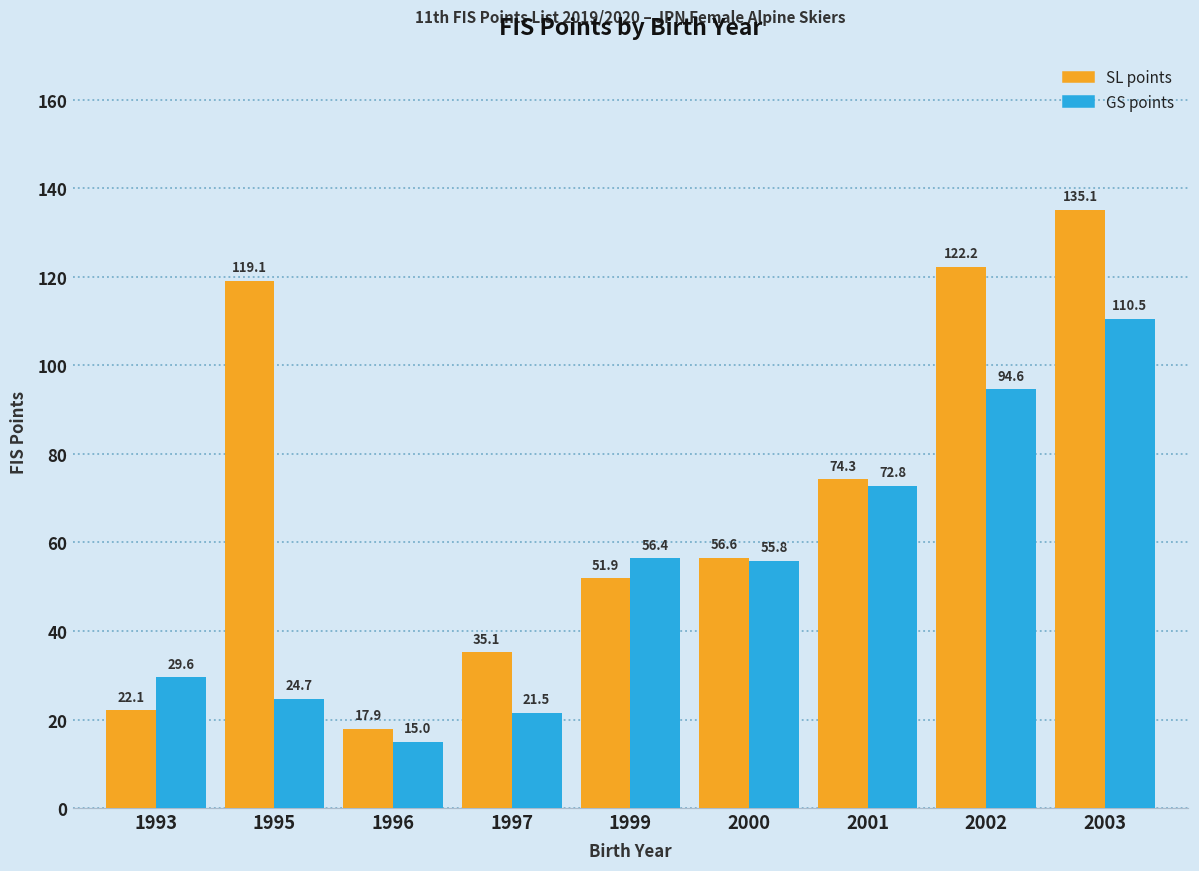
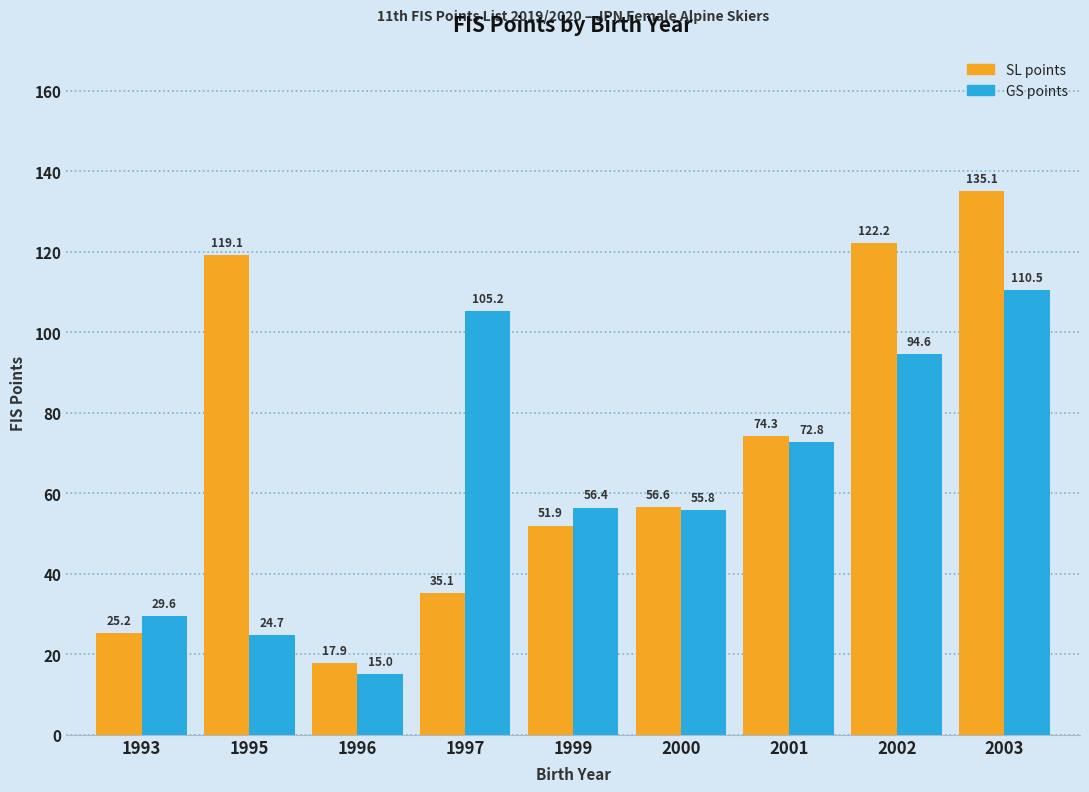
  {
    "SL points": {
-     "1993": 22.1,
+     "1993": 25.2,
      "1995": 119.1,
      "1996": 17.9,
      "1997": 35.1,
      "1999": 51.9,
      "2000": 56.6,
      "2001": 74.3,
      "2002": 122.2,
      "2003": 135.1
    },
    "GS points": {
      "1993": 29.6,
      "1995": 24.7,
      "1996": 15.0,
-     "1997": 21.5,
+     "1997": 105.2,
      "1999": 56.4,
      "2000": 55.8,
      "2001": 72.8,
      "2002": 94.6,
      "2003": 110.5
    }
  }
